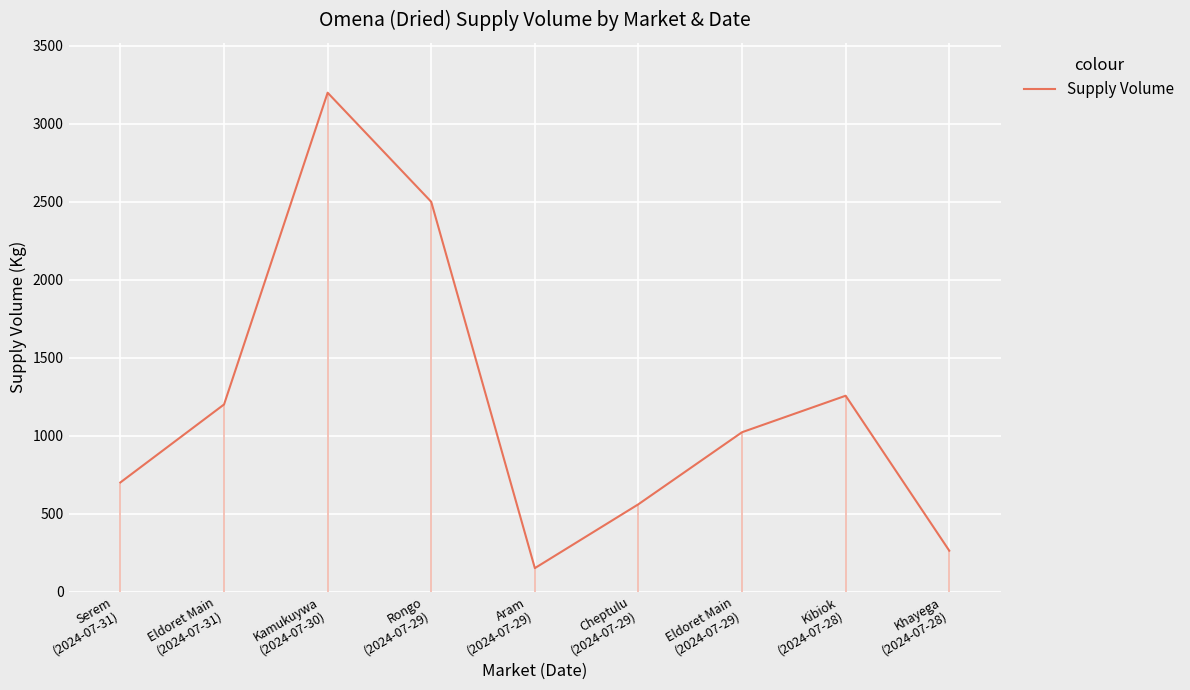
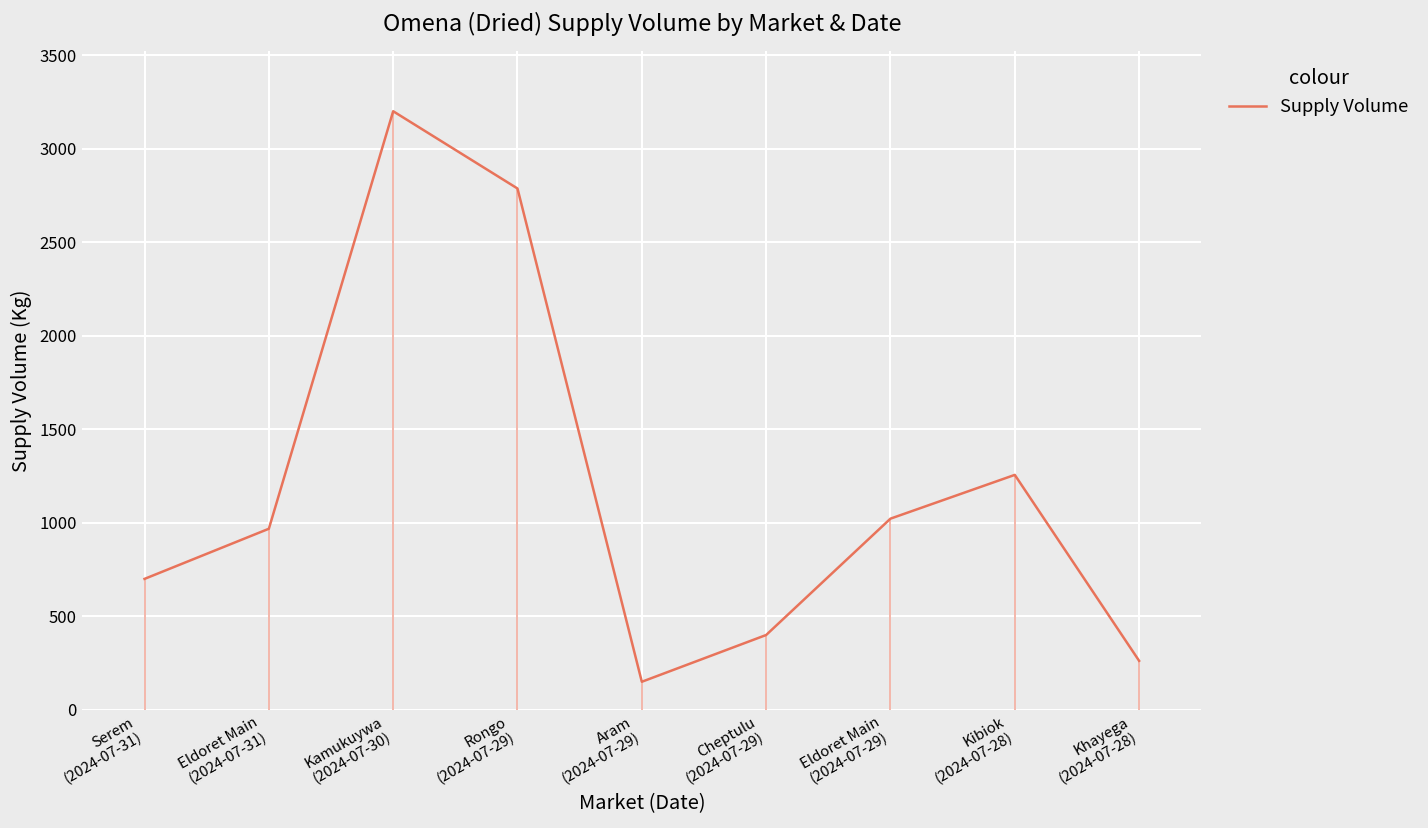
  {
    "Serem (2024-07-31)": 700,
-   "Eldoret Main (2024-07-31)": 1200,
+   "Eldoret Main (2024-07-31)": 970,
    "Kamukuywa (2024-07-30)": 3200,
-   "Rongo (2024-07-29)": 2500,
+   "Rongo (2024-07-29)": 2790,
    "Aram (2024-07-29)": 150,
-   "Cheptulu (2024-07-29)": 560,
+   "Cheptulu (2024-07-29)": 400,
    "Eldoret Main (2024-07-29)": 1020,
    "Kibiok (2024-07-28)": 1260,
    "Khayega (2024-07-28)": 260
  }
